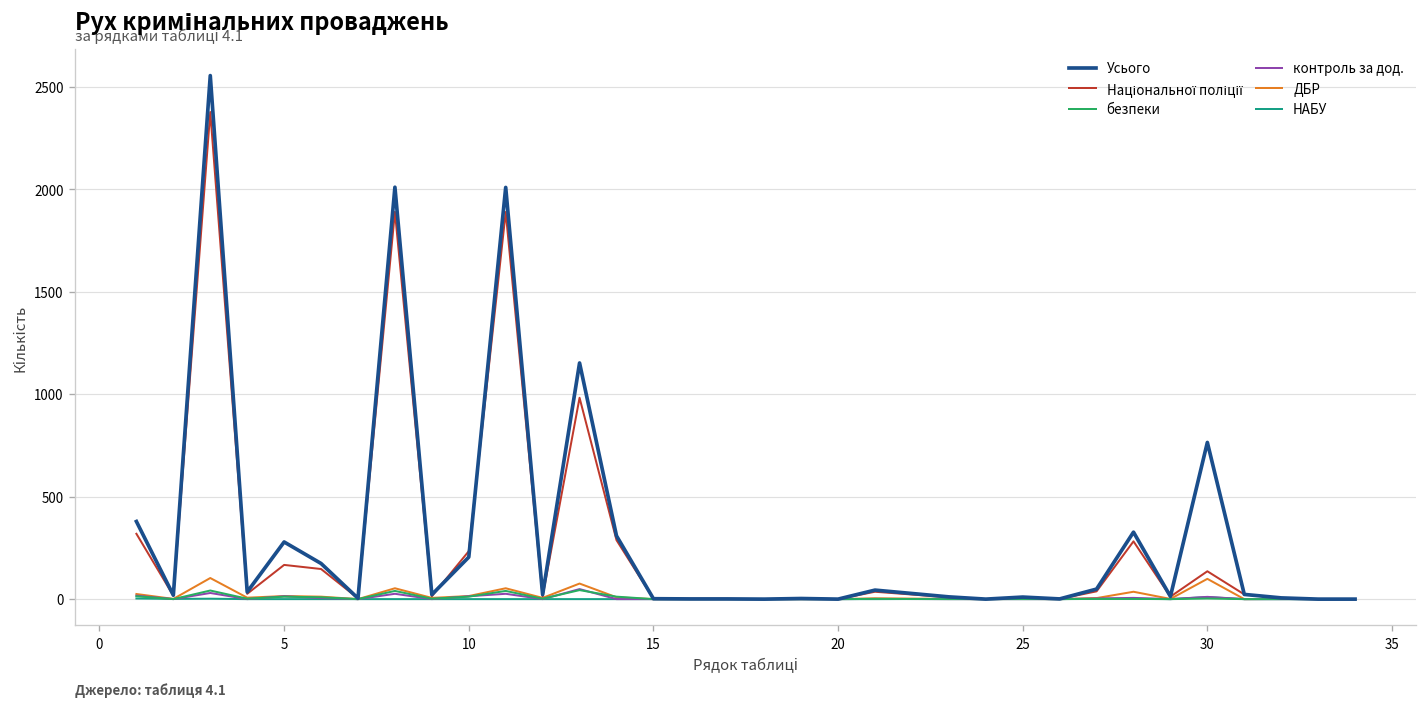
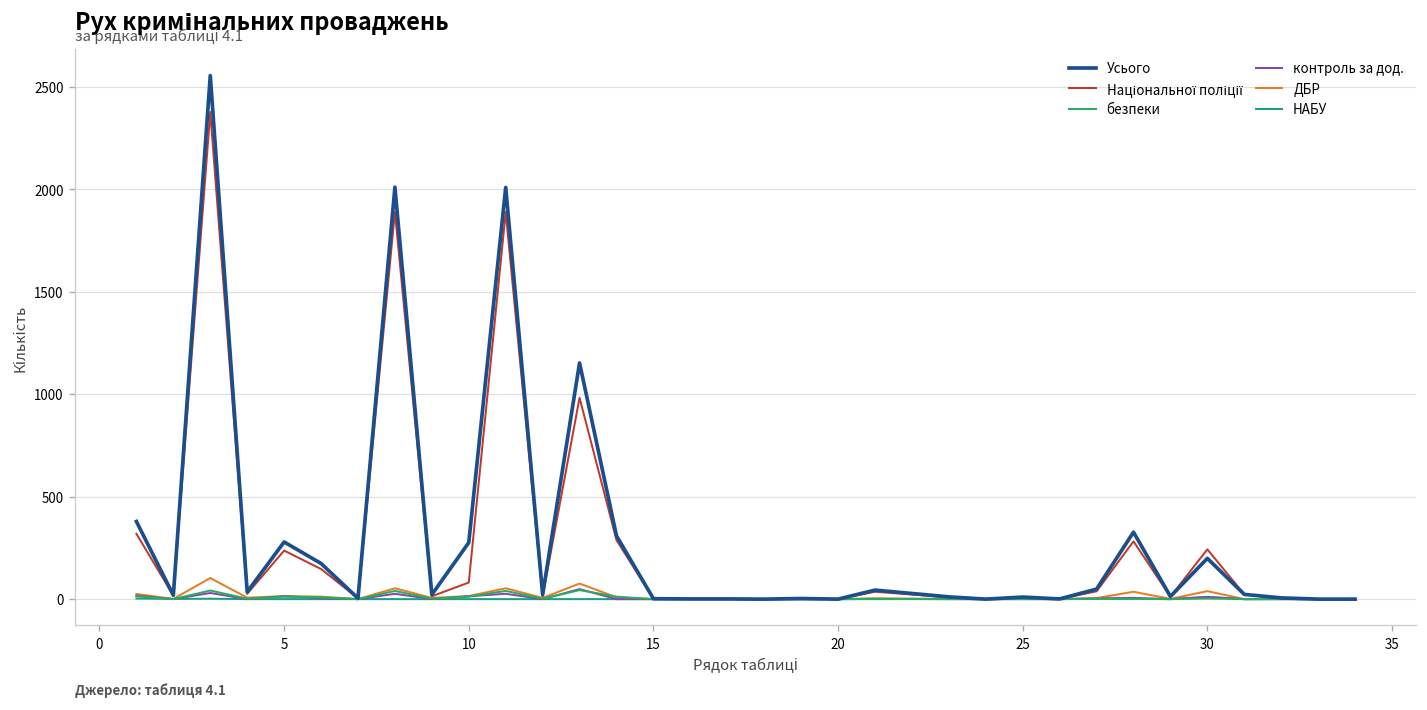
  {
    "Усього": {
      "5": 280,
-     "10": 210,
-     "30": 770
+     "10": 280,
+     "30": 200
    },
    "Національної поліції": {
-     "5": 170,
-     "10": 230,
-     "30": 140
+     "5": 240,
+     "10": 80,
+     "30": 240
    },
    "ДБР": {
-     "30": 100
+     "30": 40
    }
  }
